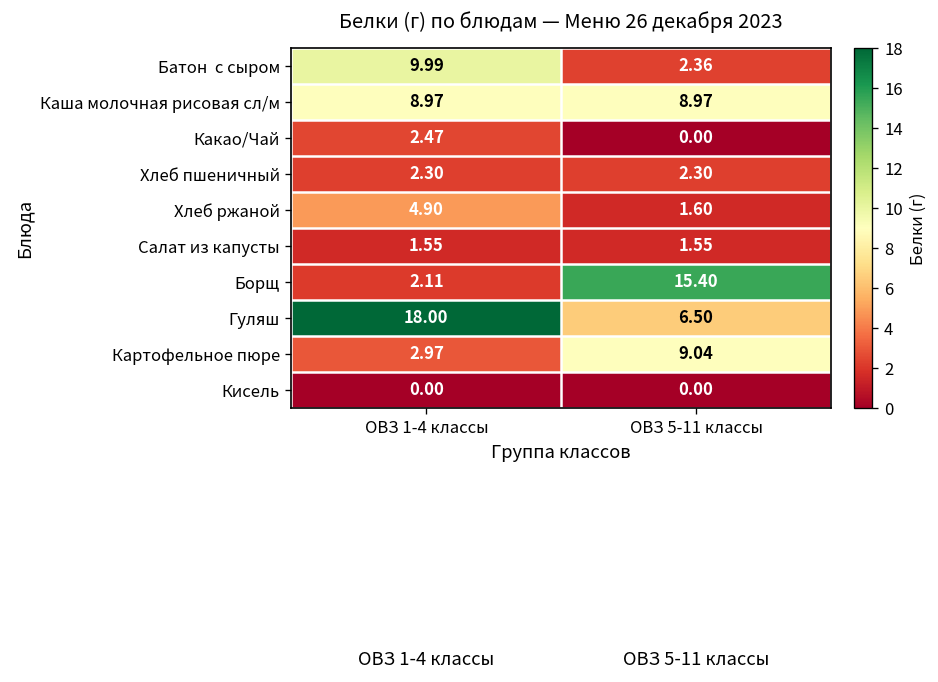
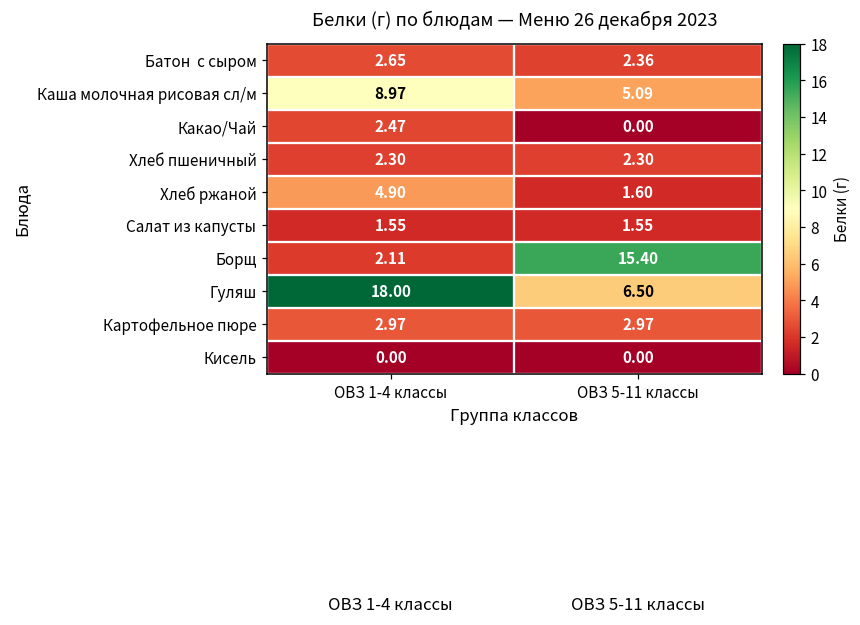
  {
    "Батон с сыром": {
-     "ОВЗ 1-4 классы": 9.99,
+     "ОВЗ 1-4 классы": 2.65,
      "ОВЗ 5-11 классы": 2.36
    },
    "Каша молочная рисовая сл/м": {
      "ОВЗ 1-4 классы": 8.97,
-     "ОВЗ 5-11 классы": 8.97
+     "ОВЗ 5-11 классы": 5.09
    },
    "Какао/Чай": {
      "ОВЗ 1-4 классы": 2.47,
      "ОВЗ 5-11 классы": 0.00
    },
    "Хлеб пшеничный": {
      "ОВЗ 1-4 классы": 2.30,
      "ОВЗ 5-11 классы": 2.30
    },
    "Хлеб ржаной": {
      "ОВЗ 1-4 классы": 4.90,
      "ОВЗ 5-11 классы": 1.60
    },
    "Салат из капусты": {
      "ОВЗ 1-4 классы": 1.55,
      "ОВЗ 5-11 классы": 1.55
    },
    "Борщ": {
      "ОВЗ 1-4 классы": 2.11,
      "ОВЗ 5-11 классы": 15.40
    },
    "Гуляш": {
      "ОВЗ 1-4 классы": 18.00,
      "ОВЗ 5-11 классы": 6.50
    },
    "Картофельное пюре": {
      "ОВЗ 1-4 классы": 2.97,
-     "ОВЗ 5-11 классы": 9.04
+     "ОВЗ 5-11 классы": 2.97
    },
    "Кисель": {
      "ОВЗ 1-4 классы": 0.00,
      "ОВЗ 5-11 классы": 0.00
    }
  }
